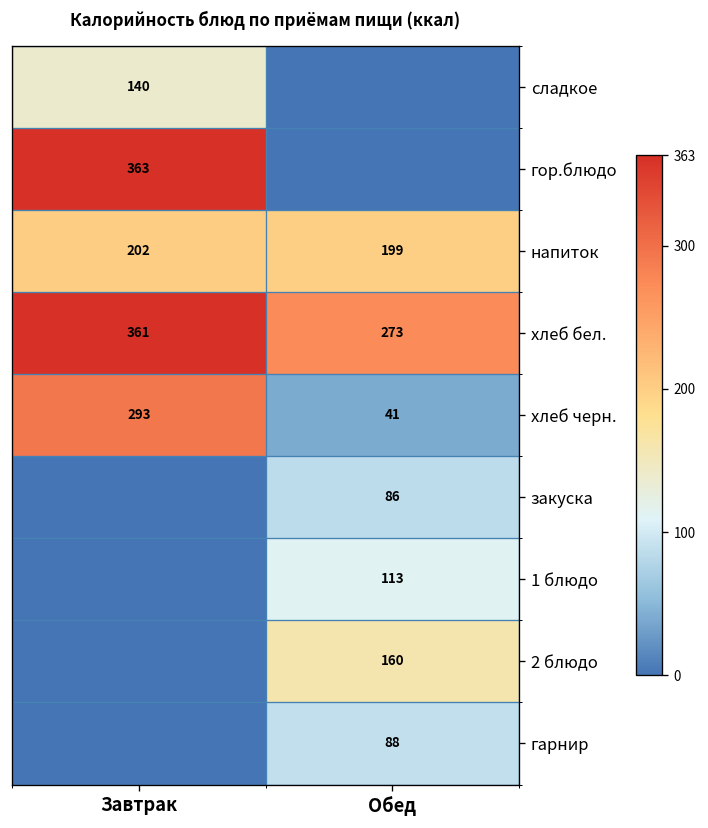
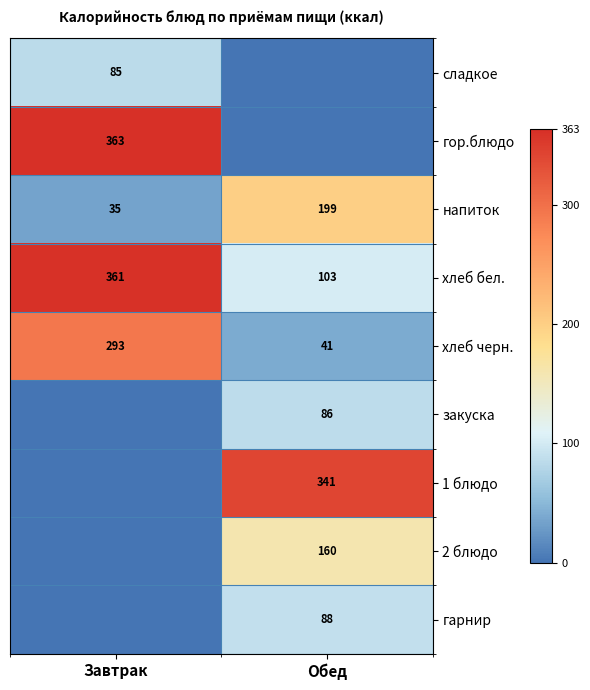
  {
    "сладкое": {
-     "Завтрак": 140
+     "Завтрак": 85
    },
    "гор.блюдо": {
      "Завтрак": 363
    },
    "напиток": {
-     "Завтрак": 202,
+     "Завтрак": 35,
      "Обед": 199
    },
    "хлеб бел.": {
      "Завтрак": 361,
-     "Обед": 273
+     "Обед": 103
    },
    "хлеб черн.": {
      "Завтрак": 293,
      "Обед": 41
    },
    "закуска": {
      "Обед": 86
    },
    "1 блюдо": {
-     "Обед": 113
+     "Обед": 341
    },
    "2 блюдо": {
      "Обед": 160
    },
    "гарнир": {
      "Обед": 88
    }
  }
